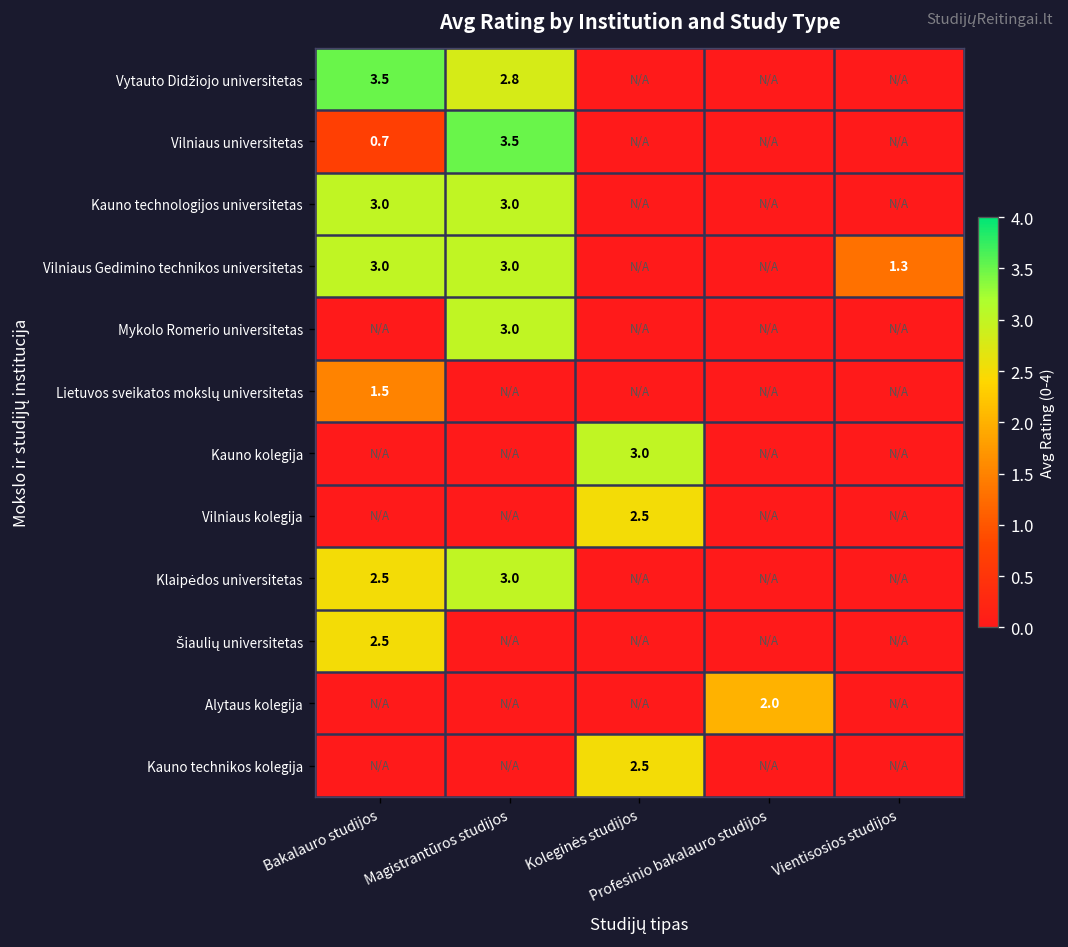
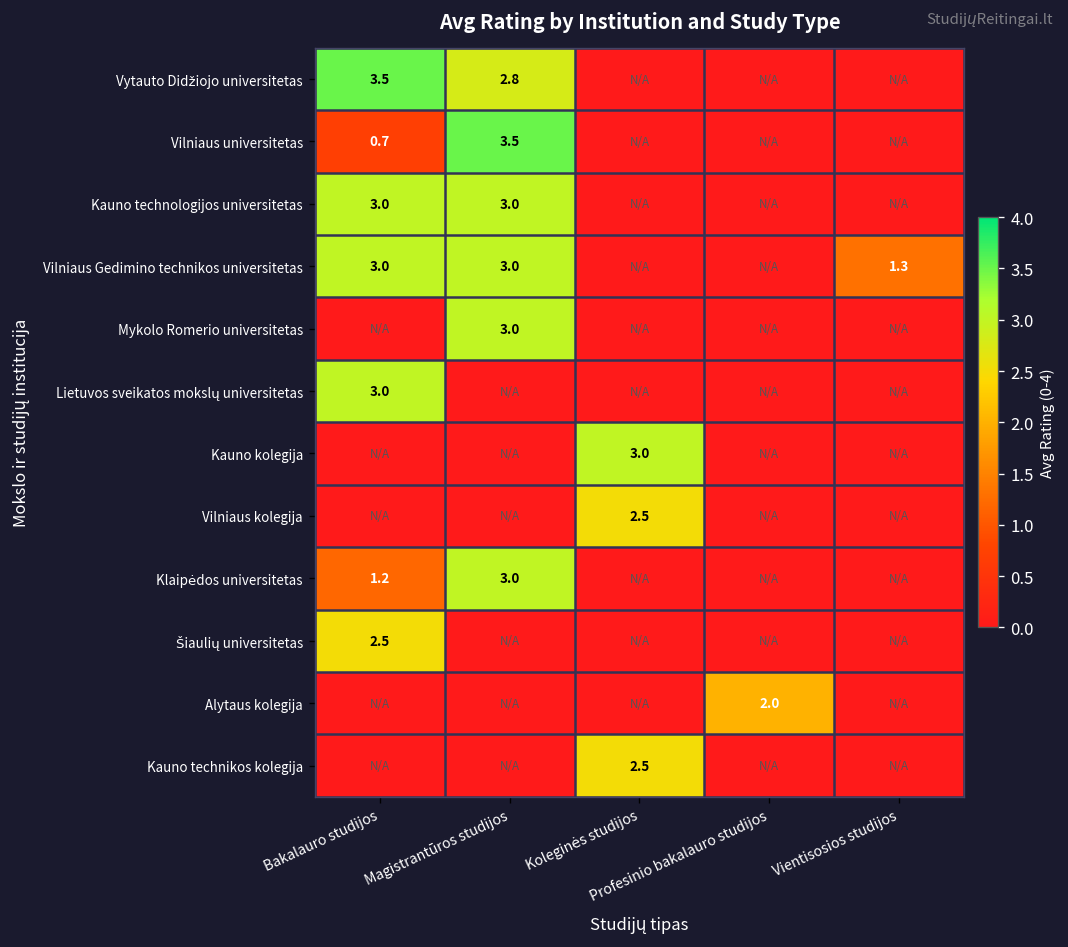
  {
    "Vytauto Didžiojo universitetas": {
      "Bakalauro studijos": 3.5,
      "Magistrantūros studijos": 2.8
    },
    "Vilniaus universitetas": {
      "Bakalauro studijos": 0.7,
      "Magistrantūros studijos": 3.5
    },
    "Kauno technologijos universitetas": {
      "Bakalauro studijos": 3.0,
      "Magistrantūros studijos": 3.0
    },
    "Vilniaus Gedimino technikos universitetas": {
      "Bakalauro studijos": 3.0,
      "Magistrantūros studijos": 3.0,
      "Vientisosios studijos": 1.3
    },
    "Mykolo Romerio universitetas": {
      "Magistrantūros studijos": 3.0
    },
    "Lietuvos sveikatos mokslų universitetas": {
-     "Bakalauro studijos": 1.5
+     "Bakalauro studijos": 3.0
    },
    "Kauno kolegija": {
      "Koleginės studijos": 3.0
    },
    "Vilniaus kolegija": {
      "Koleginės studijos": 2.5
    },
    "Klaipėdos universitetas": {
-     "Bakalauro studijos": 2.5,
+     "Bakalauro studijos": 1.2,
      "Magistrantūros studijos": 3.0
    },
    "Šiaulių universitetas": {
      "Bakalauro studijos": 2.5
    },
    "Alytaus kolegija": {
      "Profesinio bakalauro studijos": 2.0
    },
    "Kauno technikos kolegija": {
      "Koleginės studijos": 2.5
    }
  }
